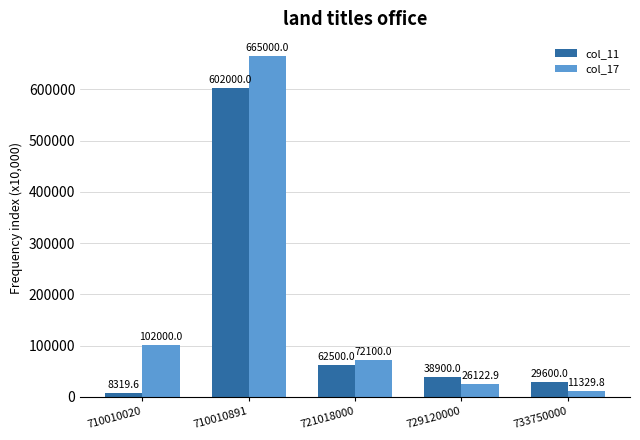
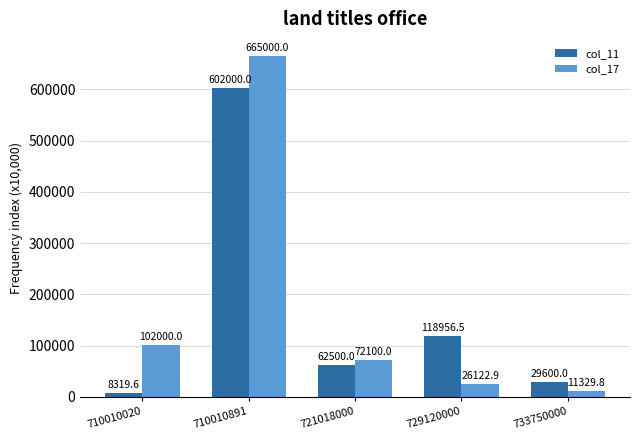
  {
    "col_11": {
      "710010020": 8319.6,
      "710010891": 602000.0,
      "721018000": 62500.0,
-     "729120000": 38900.0,
+     "729120000": 118956.5,
      "733750000": 29600.0
    },
    "col_17": {
      "710010020": 102000.0,
      "710010891": 665000.0,
      "721018000": 72100.0,
      "729120000": 26122.9,
      "733750000": 11329.8
    }
  }
